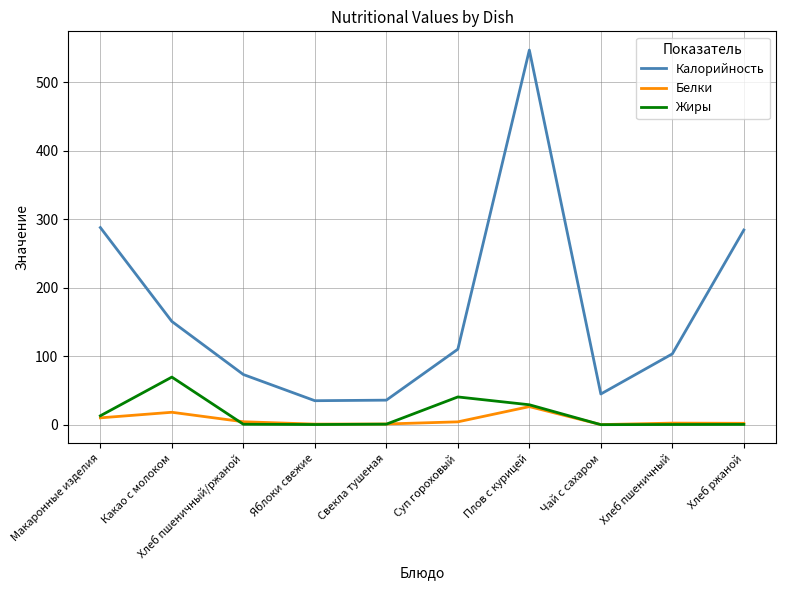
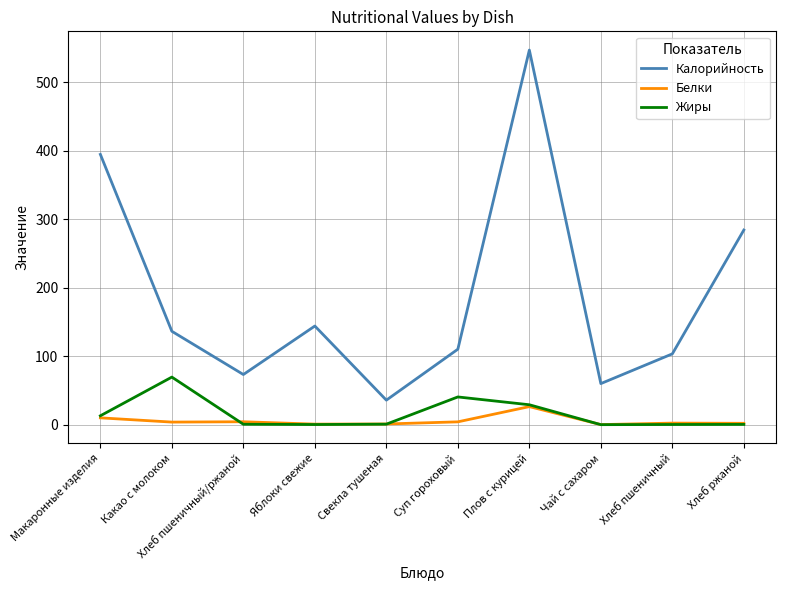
  {
    "Калорийность": {
-     "Макаронные изделия": 290,
-     "Какао с молоком": 150,
+     "Макаронные изделия": 390,
+     "Какао с молоком": 140,
      "Хлеб пшеничный/ржаной": 70,
-     "Яблоки свежие": 40,
+     "Яблоки свежие": 140,
      "Свекла тушеная": 40,
      "Суп гороховый": 110,
      "Плов с курицей": 550,
-     "Чай с сахаром": 40,
+     "Чай с сахаром": 60,
      "Хлеб пшеничный": 100,
      "Хлеб ржаной": 280
    },
    "Белки": {
-     "Какао с молоком": 20,
+     "Какао с молоком": 0,
      "Суп гороховый": 0
    },
    "Жиры": {
      "Какао с молоком": 70,
      "Суп гороховый": 40
    }
  }
